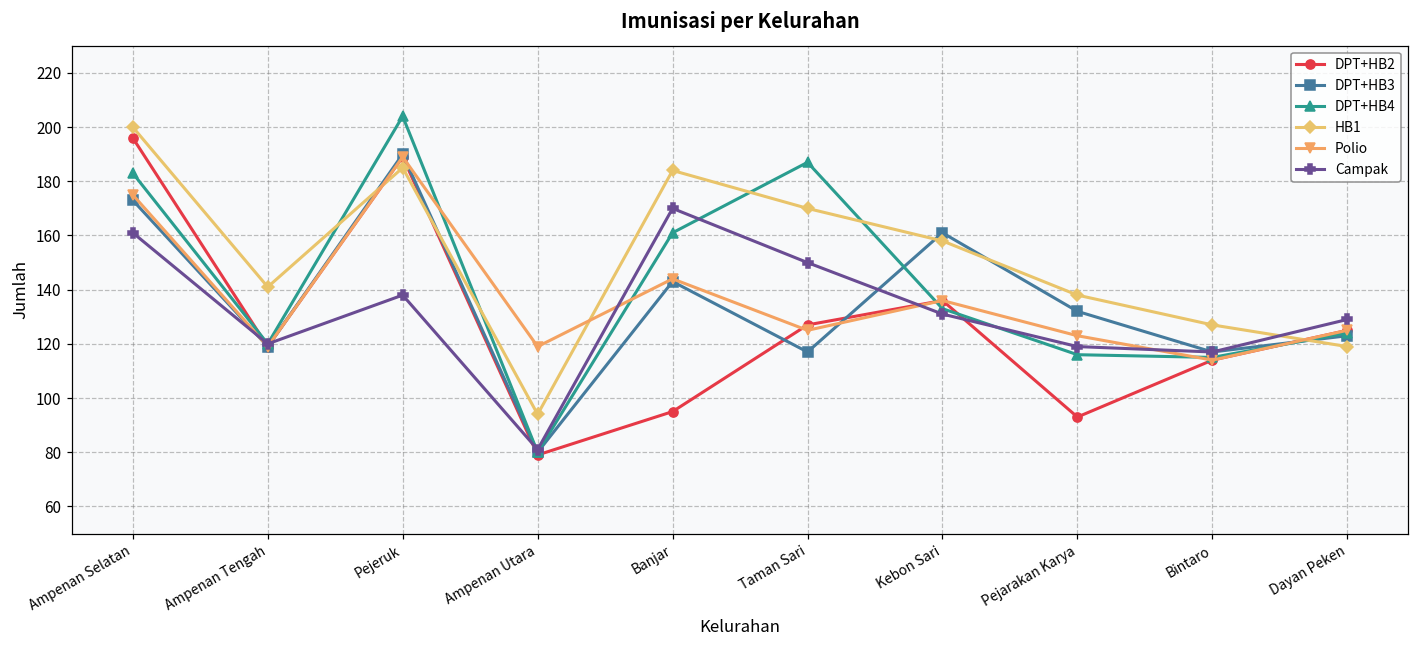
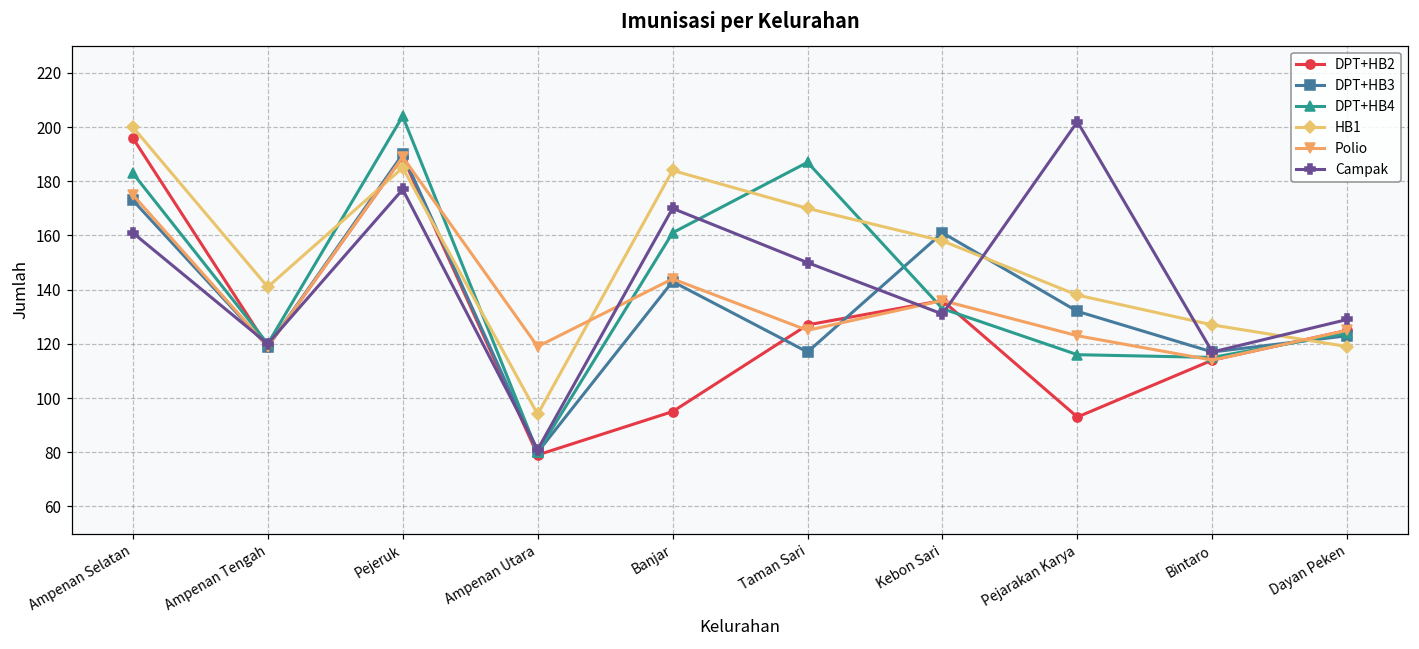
  {
    "DPT+HB2": {
      "Ampenan Selatan": 196,
      "Banjar": 95,
      "Taman Sari": 127,
      "Pejarakan Karya": 93
    },
    "Campak": {
      "Ampenan Selatan": 161,
-     "Pejeruk": 138,
+     "Pejeruk": 177,
      "Banjar": 170,
      "Taman Sari": 150,
      "Kebon Sari": 131,
-     "Pejarakan Karya": 119,
+     "Pejarakan Karya": 202,
      "Dayan Peken": 129
    }
  }
